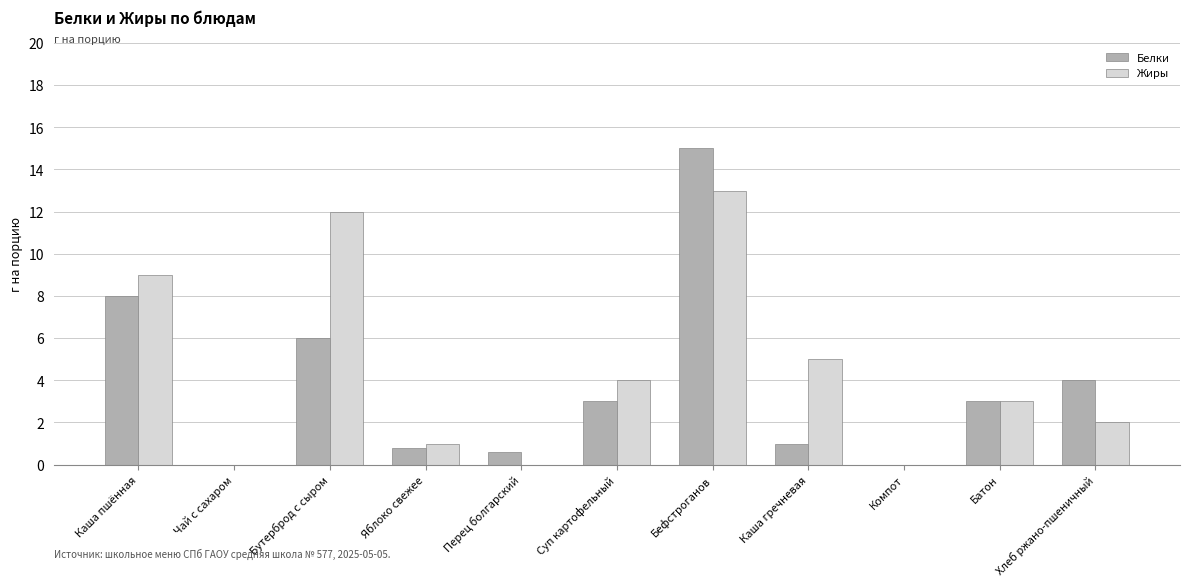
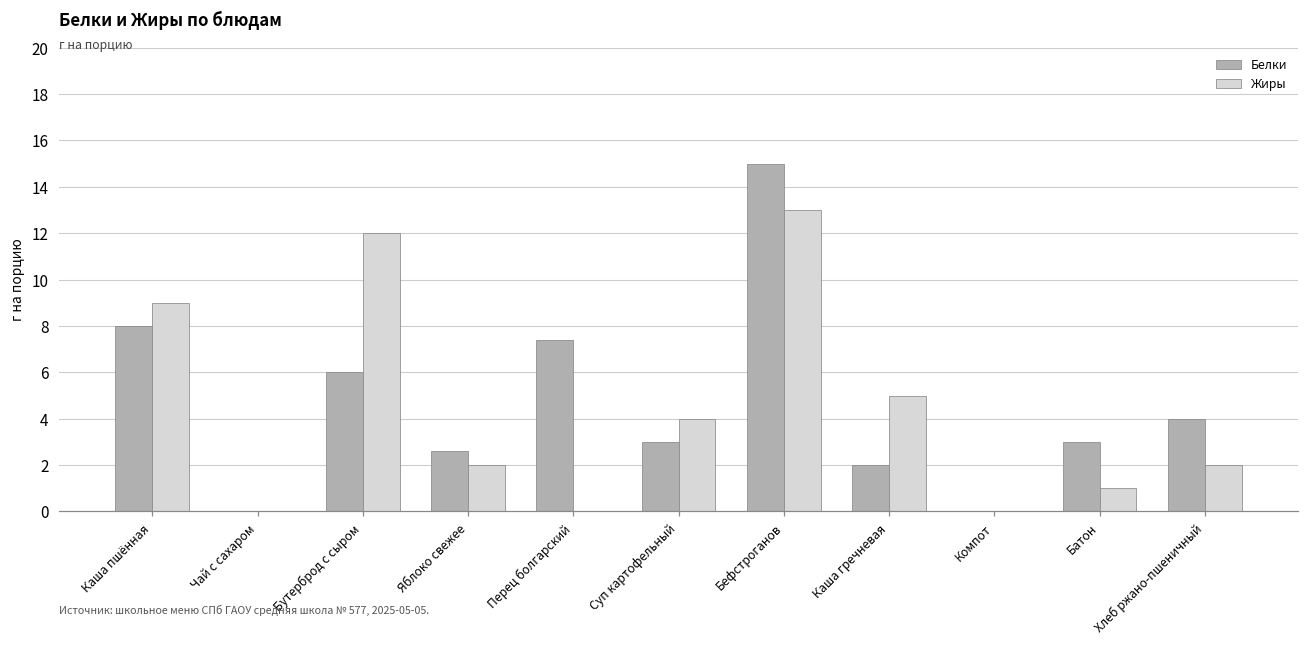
  {
    "Белки": {
      "Каша пшённая": 8.0,
      "Чай с сахаром": 0.0,
      "Бутерброд с сыром": 6.0,
-     "Яблоко свежее": 0.8,
-     "Перец болгарский": 0.6,
+     "Яблоко свежее": 2.6,
+     "Перец болгарский": 7.4,
      "Суп картофельный": 3.0,
      "Бефстроганов": 15.0,
-     "Каша гречневая": 1,
+     "Каша гречневая": 2,
      "Компот": 0.0,
      "Батон": 3.0,
      "Хлеб ржано-пшеничный": 4.0
    },
    "Жиры": {
      "Каша пшённая": 9,
      "Чай с сахаром": 0,
      "Бутерброд с сыром": 12,
-     "Яблоко свежее": 1,
+     "Яблоко свежее": 2,
      "Перец болгарский": 0,
      "Суп картофельный": 4,
      "Бефстроганов": 13,
      "Каша гречневая": 5,
      "Компот": 0,
-     "Батон": 3,
+     "Батон": 1,
      "Хлеб ржано-пшеничный": 2
    }
  }
